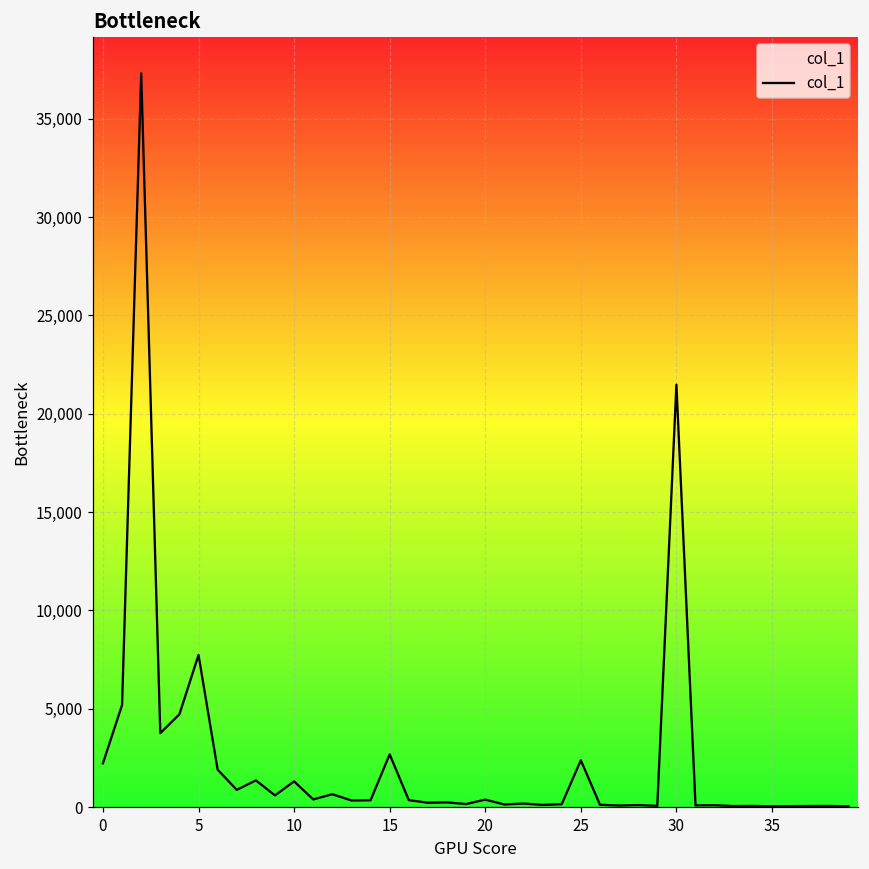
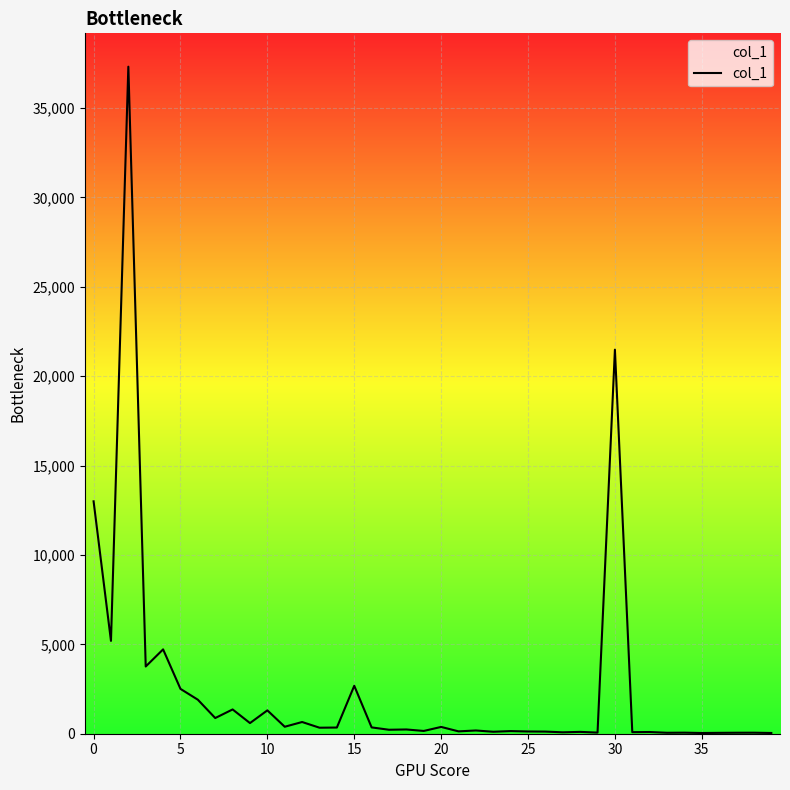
  {
-   "0": "2,200",
-   "5": "7,700",
+   "0": "13,000",
+   "5": "2,500",
    "10": "1,300",
    "15": "2,700",
    "20": "400",
-   "25": "2,400",
+   "25": "100",
    "30": "21,500",
    "35": "0"
  }
